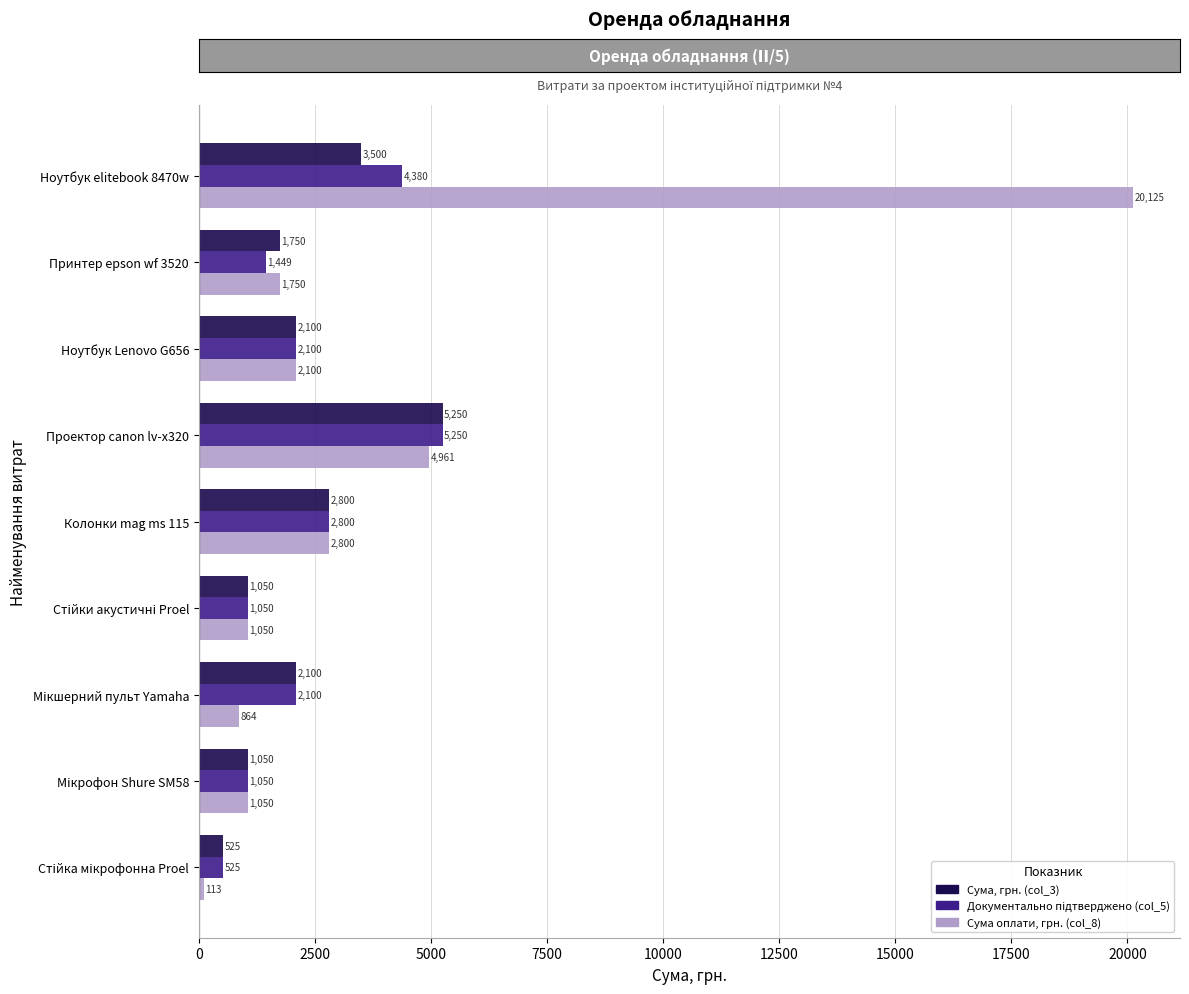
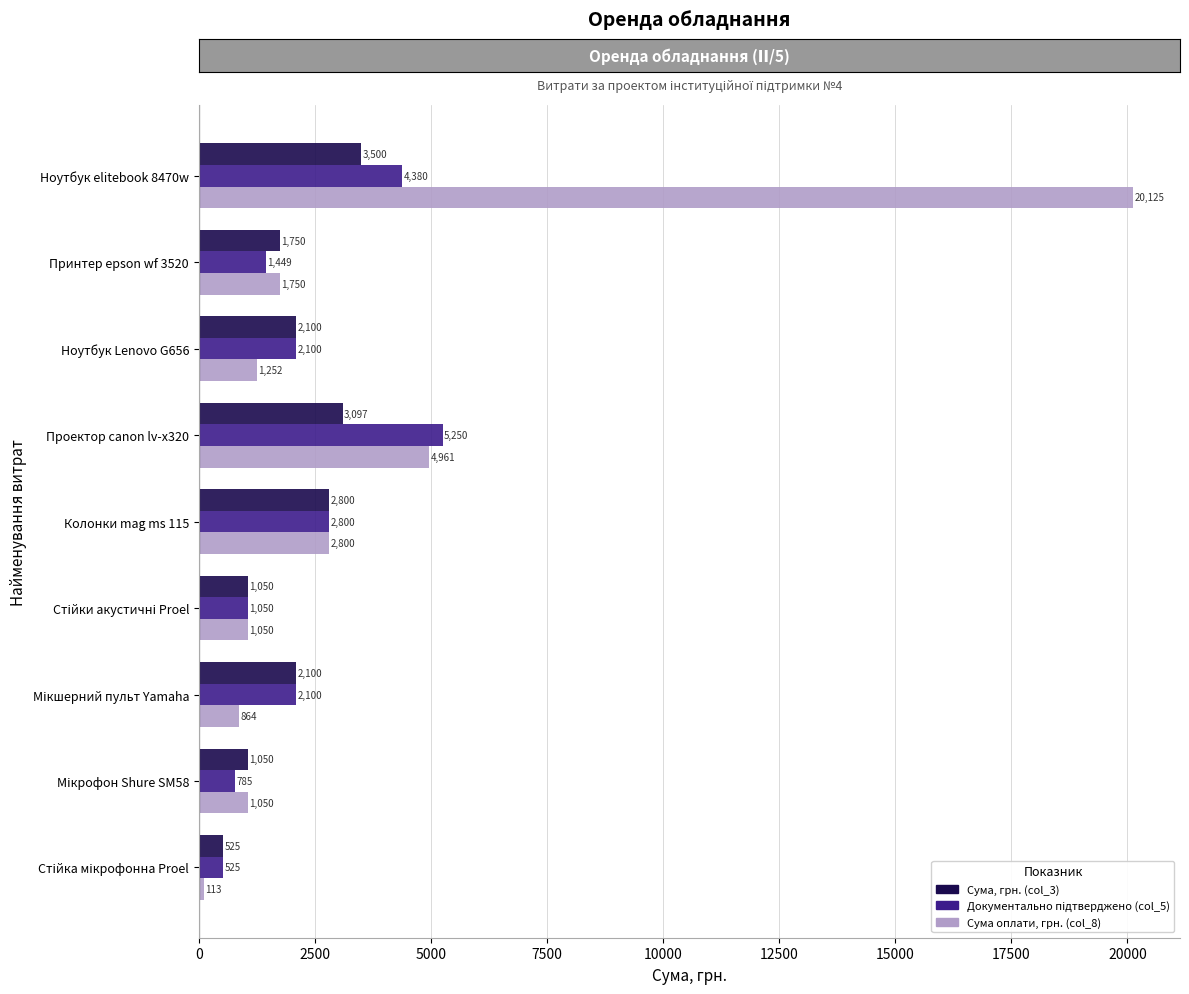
  {
    "Сума, грн. (col_3)": {
      "Ноутбук elitebook 8470w": "3,500",
      "Принтер epson wf 3520": "1,750",
      "Ноутбук Lenovo G656": "2,100",
-     "Проектор canon lv-x320": "5,250",
+     "Проектор canon lv-x320": "3,097",
      "Колонки mag ms 115": "2,800",
      "Стійки акустичні Proel": "1,050",
      "Мікшерний пульт Yamaha": "2,100",
      "Мікрофон Shure SM58": "1,050",
      "Стійка мікрофонна Proel": "525"
    },
    "Документально підтверджено (col_5)": {
      "Ноутбук elitebook 8470w": "4,380",
      "Принтер epson wf 3520": "1,449",
      "Ноутбук Lenovo G656": "2,100",
      "Проектор canon lv-x320": "5,250",
      "Колонки mag ms 115": "2,800",
      "Стійки акустичні Proel": "1,050",
      "Мікшерний пульт Yamaha": "2,100",
-     "Мікрофон Shure SM58": "1,050",
+     "Мікрофон Shure SM58": "785",
      "Стійка мікрофонна Proel": "525"
    },
    "Сума оплати, грн. (col_8)": {
      "Ноутбук elitebook 8470w": "20,125",
      "Принтер epson wf 3520": "1,750",
-     "Ноутбук Lenovo G656": "2,100",
+     "Ноутбук Lenovo G656": "1,252",
      "Проектор canon lv-x320": "4,961",
      "Колонки mag ms 115": "2,800",
      "Стійки акустичні Proel": "1,050",
      "Мікшерний пульт Yamaha": "864",
      "Мікрофон Shure SM58": "1,050",
      "Стійка мікрофонна Proel": "113"
    }
  }
